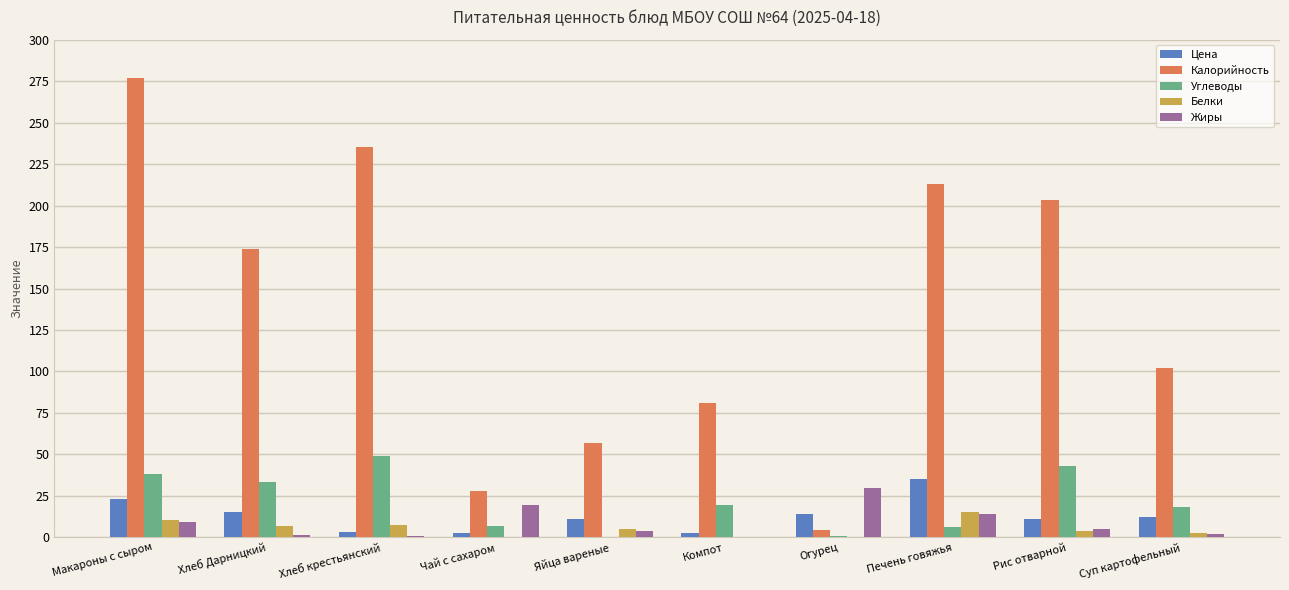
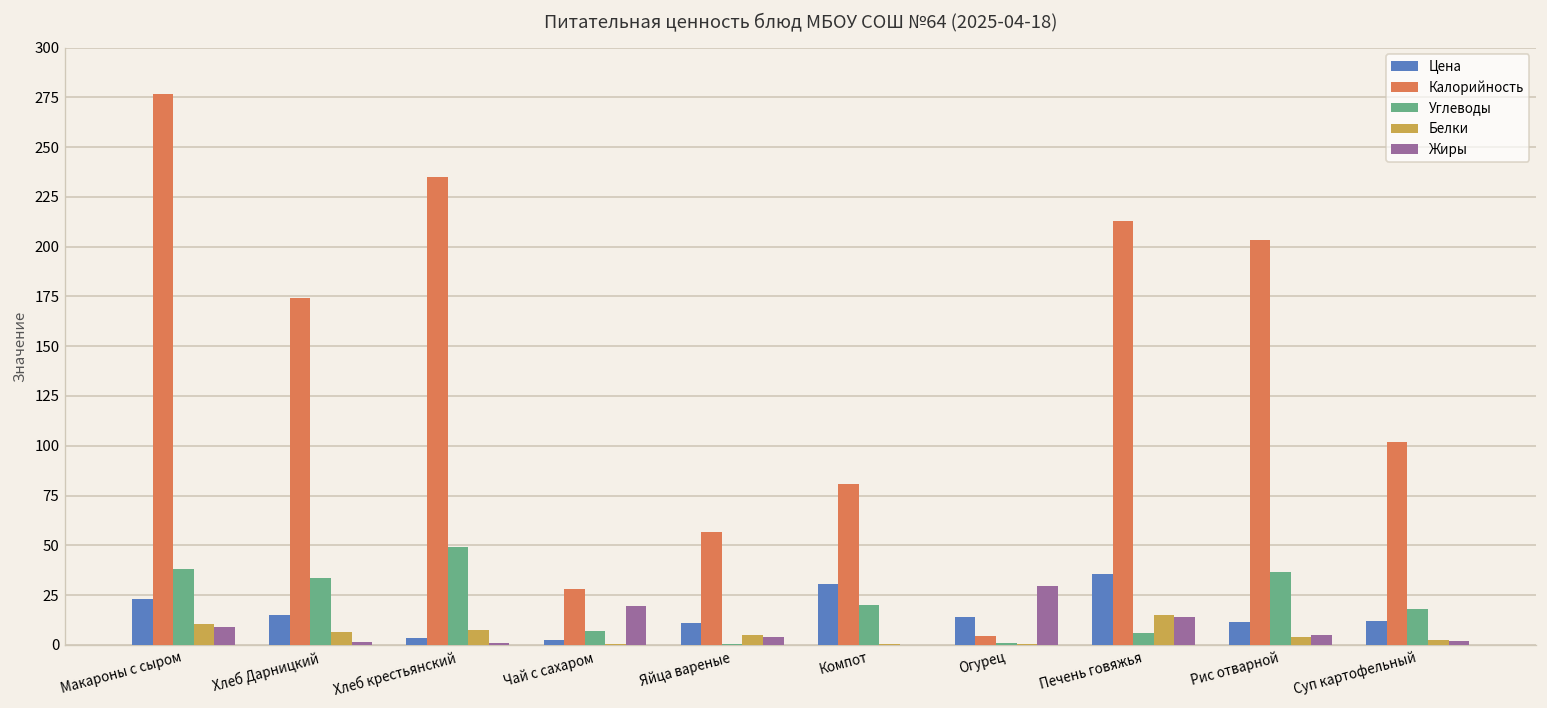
  {
    "Цена": {
      "Макароны с сыром": 23,
      "Хлеб Дарницкий": 15,
      "Хлеб крестьянский": 3,
      "Чай с сахаром": 2,
      "Яйца вареные": 11,
-     "Компот": 3,
+     "Компот": 31,
      "Огурец": 14,
      "Печень говяжья": 35,
      "Рис отварной": 11,
      "Суп картофельный": 12
    },
    "Углеводы": {
      "Макароны с сыром": 38,
      "Хлеб Дарницкий": 33,
      "Хлеб крестьянский": 49,
      "Чай с сахаром": 7,
      "Компот": 20,
      "Печень говяжья": 6,
-     "Рис отварной": 43,
+     "Рис отварной": 37,
      "Суп картофельный": 18
    },
    "Жиры": {
      "Макароны с сыром": 9,
      "Чай с сахаром": 20,
      "Яйца вареные": 4,
      "Компот": 0,
      "Огурец": 30,
      "Печень говяжья": 14,
      "Рис отварной": 5,
      "Суп картофельный": 2
    }
  }
